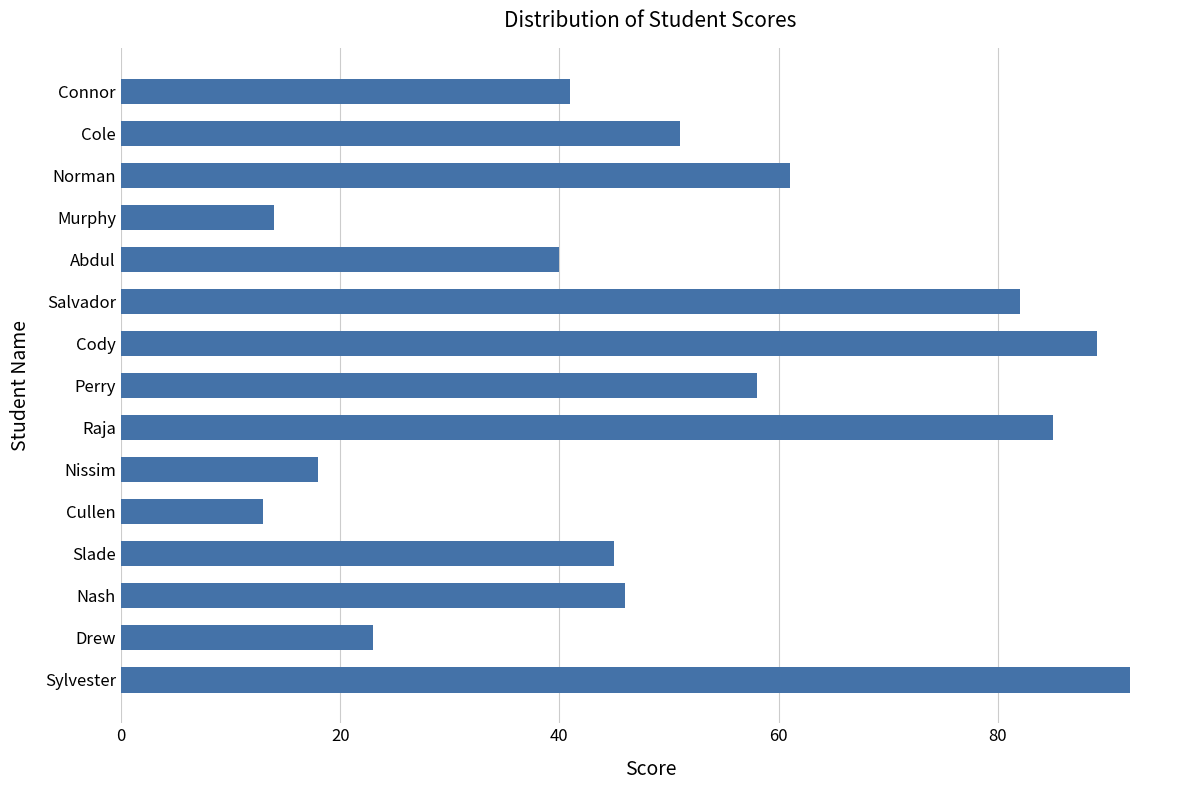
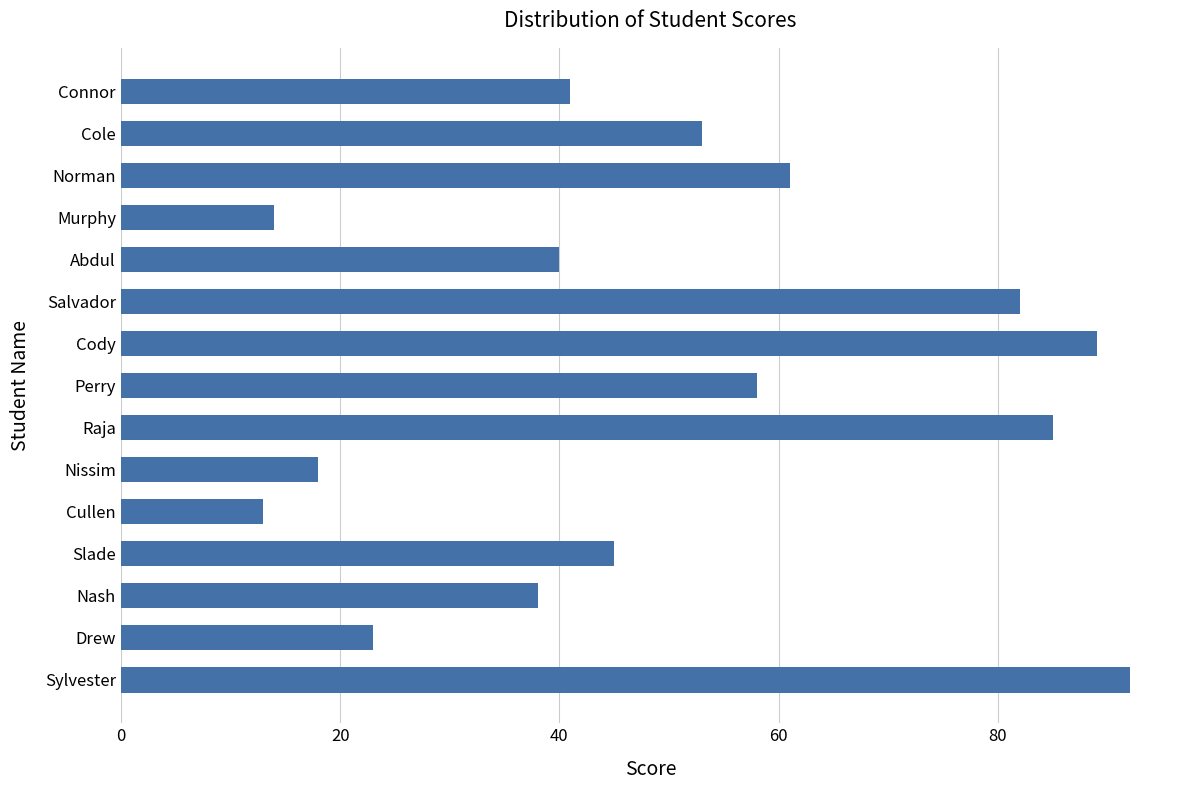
  {
    "Connor": 41,
-   "Cole": 51,
+   "Cole": 53,
    "Norman": 61,
    "Murphy": 14,
    "Abdul": 40,
    "Salvador": 82,
    "Cody": 89,
    "Perry": 58,
    "Raja": 85,
    "Nissim": 18,
    "Cullen": 13,
    "Slade": 45,
-   "Nash": 46,
+   "Nash": 38,
    "Drew": 23,
    "Sylvester": 92
  }
